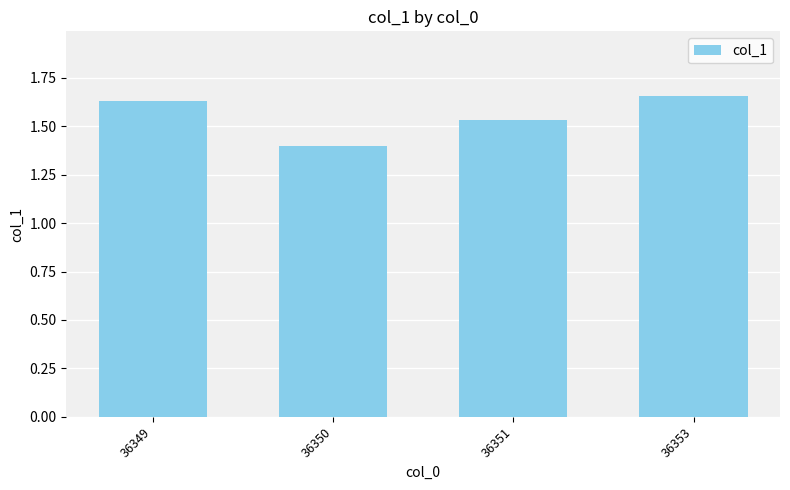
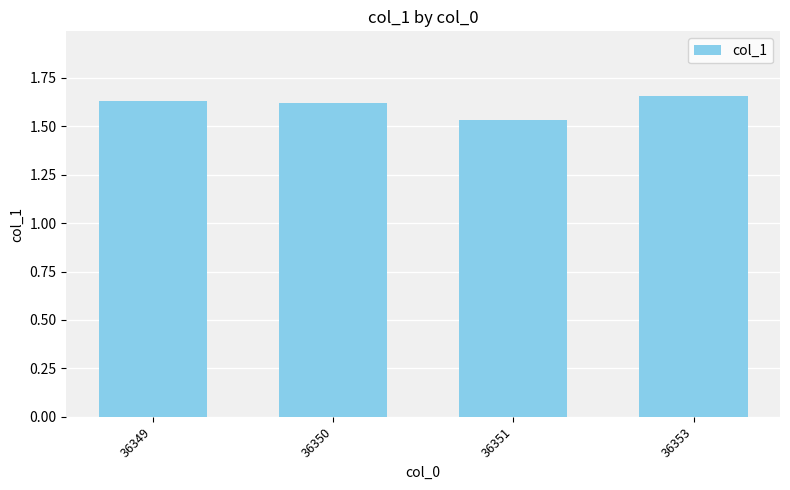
  {
    "36349": 1.63,
-   "36350": 1.40,
+   "36350": 1.62,
    "36351": 1.53,
    "36353": 1.66
  }
